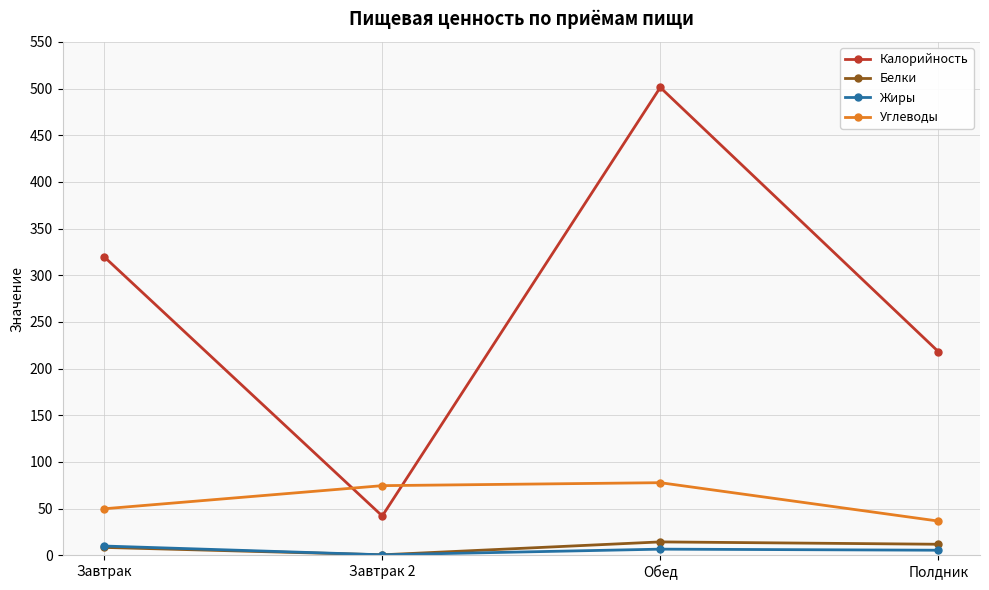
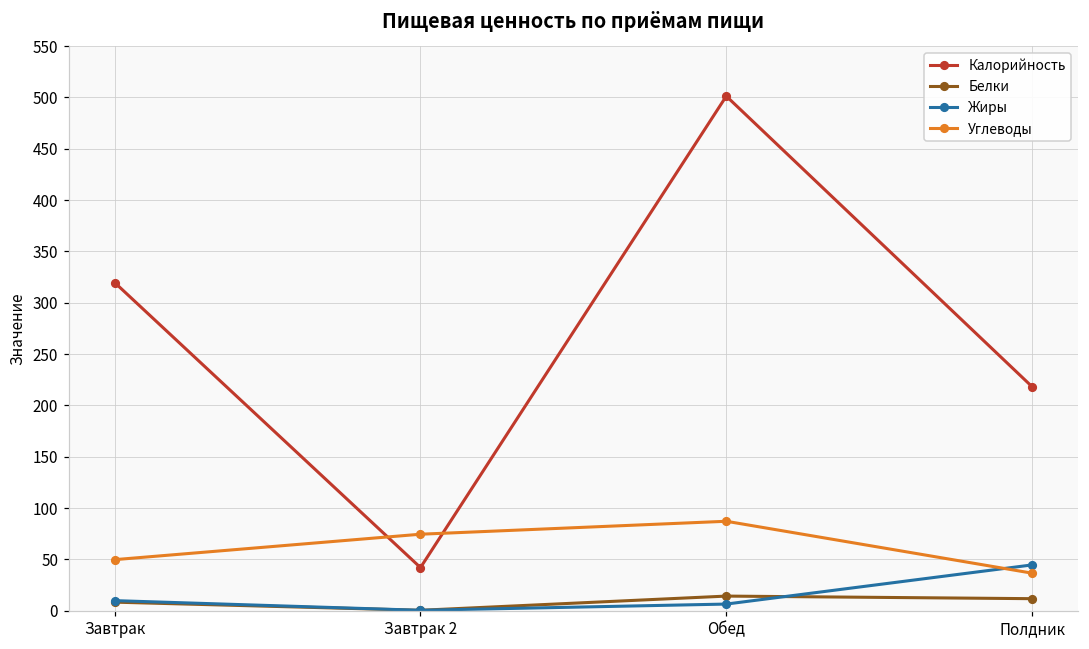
  {
    "Калорийность": {
      "Завтрак": 320,
      "Завтрак 2": 40,
      "Обед": 500,
      "Полдник": 220
    },
    "Белки": {
      "Обед": 10,
      "Полдник": 10
    },
    "Жиры": {
      "Обед": 10,
-     "Полдник": 10
+     "Полдник": 40
    },
    "Углеводы": {
      "Завтрак": 50,
      "Завтрак 2": 70,
-     "Обед": 80,
+     "Обед": 90,
      "Полдник": 40
    }
  }
